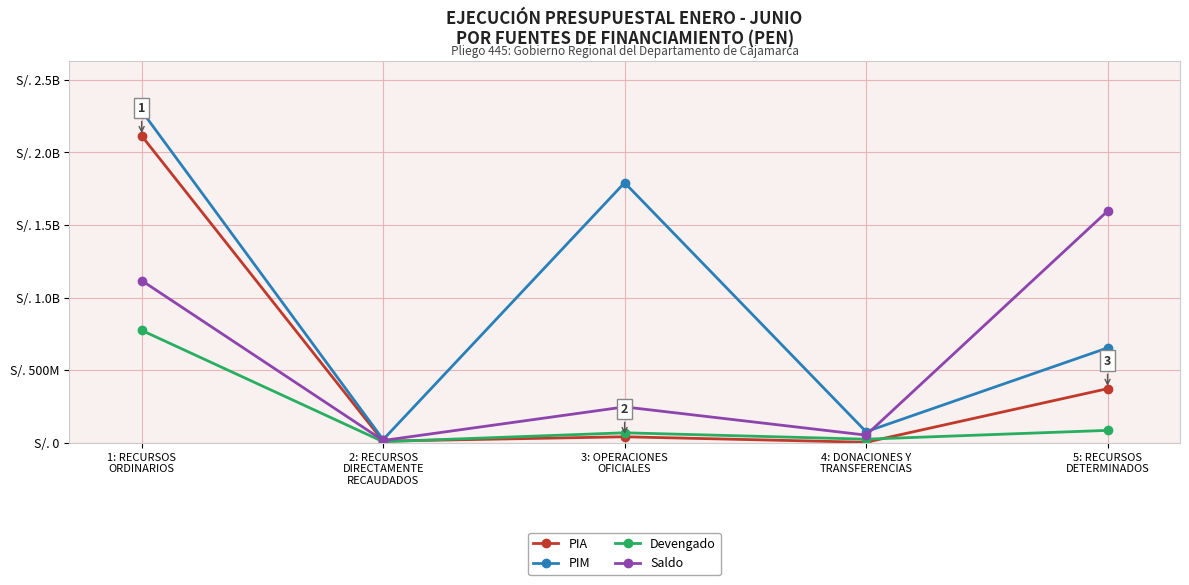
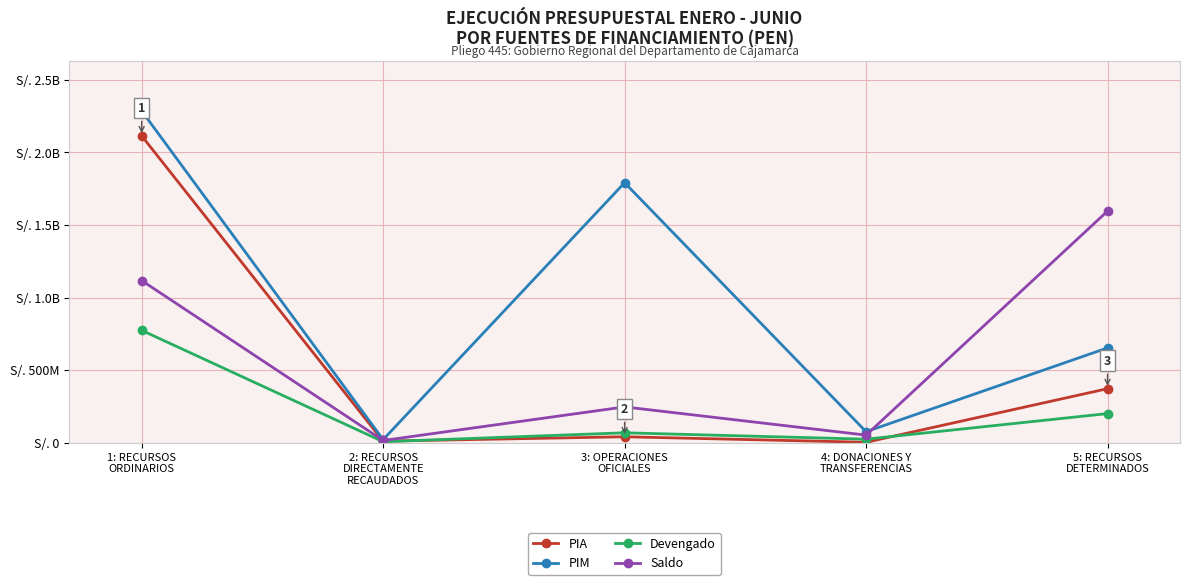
  {
    "PIA": {
      "1: RECURSOS ORDINARIOS": "S/. 2110000000",
      "3: OPERACIONES OFICIALES": "S/. 40000000",
      "4: DONACIONES Y TRANSFERENCIAS": "S/. 0"
    },
    "PIM": {
      "3: OPERACIONES OFICIALES": "S/. 1790000000",
      "4: DONACIONES Y TRANSFERENCIAS": "S/. 70000000",
      "5: RECURSOS DETERMINADOS": "S/. 650000000"
    },
    "Devengado": {
      "1: RECURSOS ORDINARIOS": "S/. 770000000",
      "4: DONACIONES Y TRANSFERENCIAS": "S/. 20000000",
-     "5: RECURSOS DETERMINADOS": "S/. 80000000"
+     "5: RECURSOS DETERMINADOS": "S/. 200000000"
    },
    "Saldo": {
      "1: RECURSOS ORDINARIOS": "S/. 1120000000",
      "4: DONACIONES Y TRANSFERENCIAS": "S/. 50000000",
      "5: RECURSOS DETERMINADOS": "S/. 1600000000"
    }
  }
